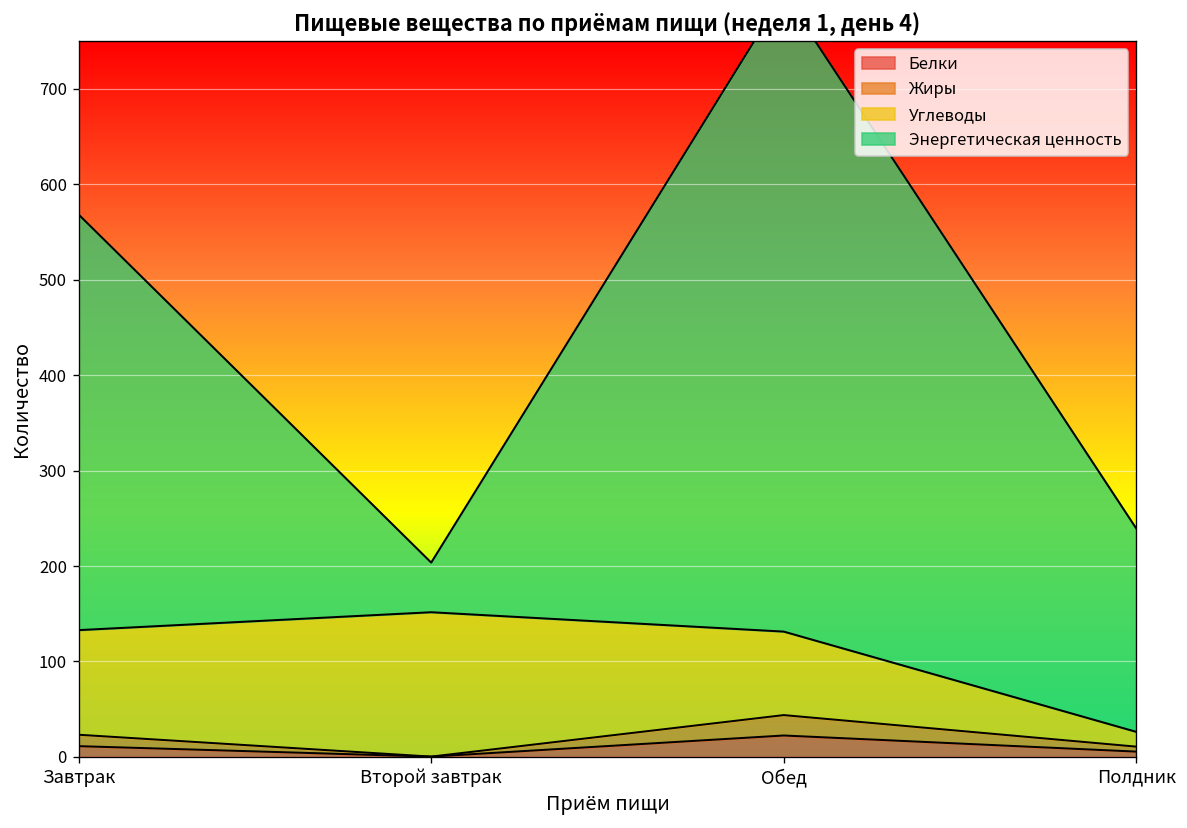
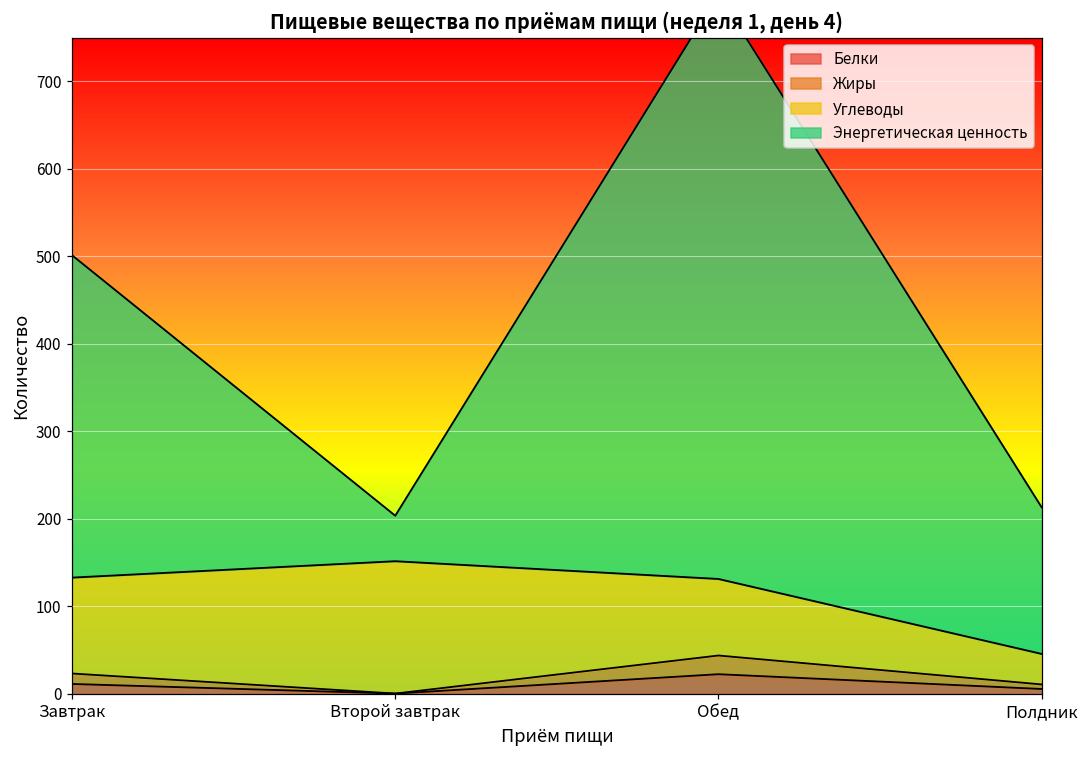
  {
    "Углеводы": {
      "Завтрак": 110,
      "Второй завтрак": 150,
      "Обед": 90,
-     "Полдник": 20
+     "Полдник": 30
    },
    "Энергетическая ценность": {
-     "Завтрак": 440,
+     "Завтрак": 370,
      "Второй завтрак": 50,
-     "Полдник": 210
+     "Полдник": 170
    }
  }
